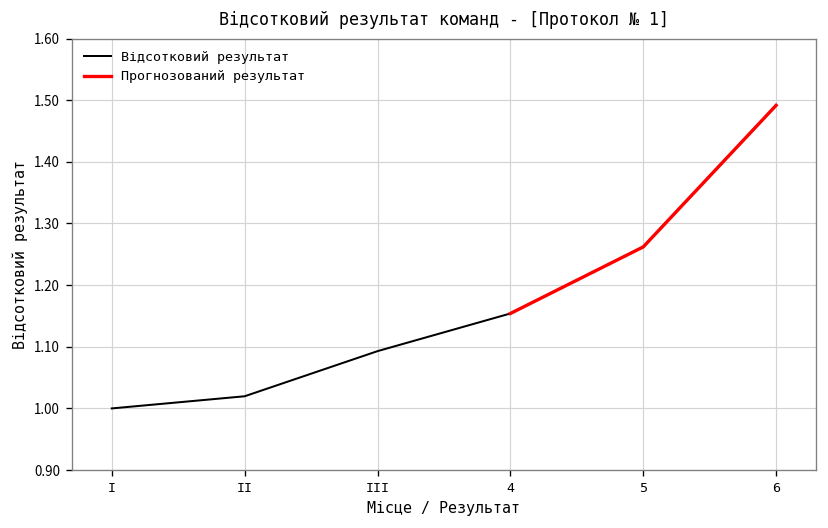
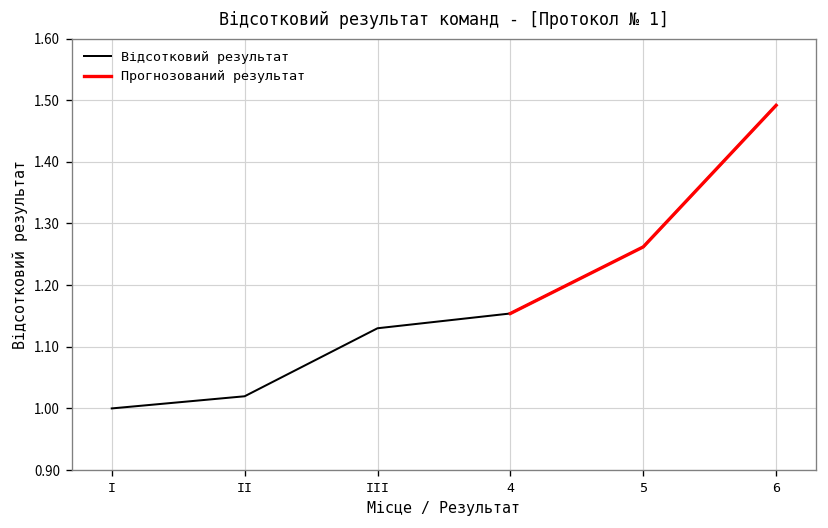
  {
    "Відсотковий результат": {
      "І": 1.00,
      "ІІ": 1.02,
-     "ІІІ": 1.09
+     "ІІІ": 1.13
    }
  }
